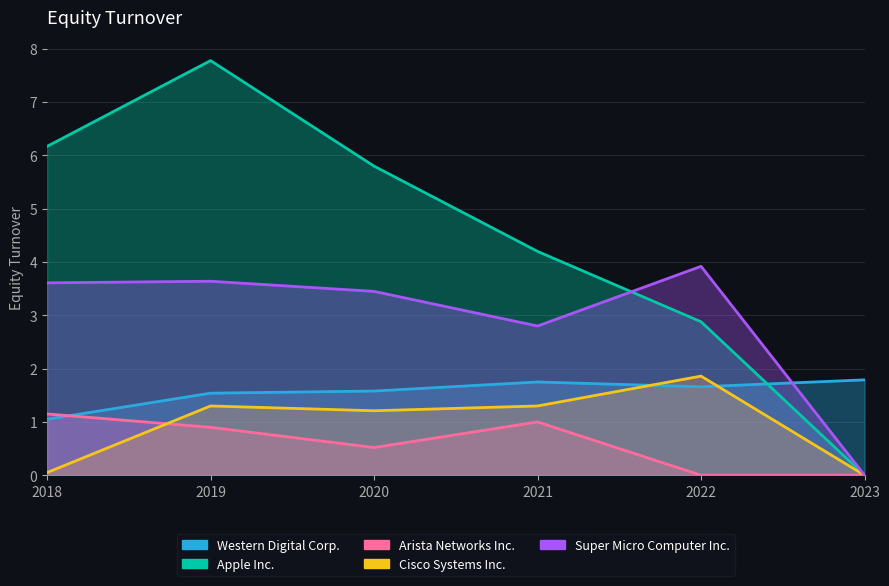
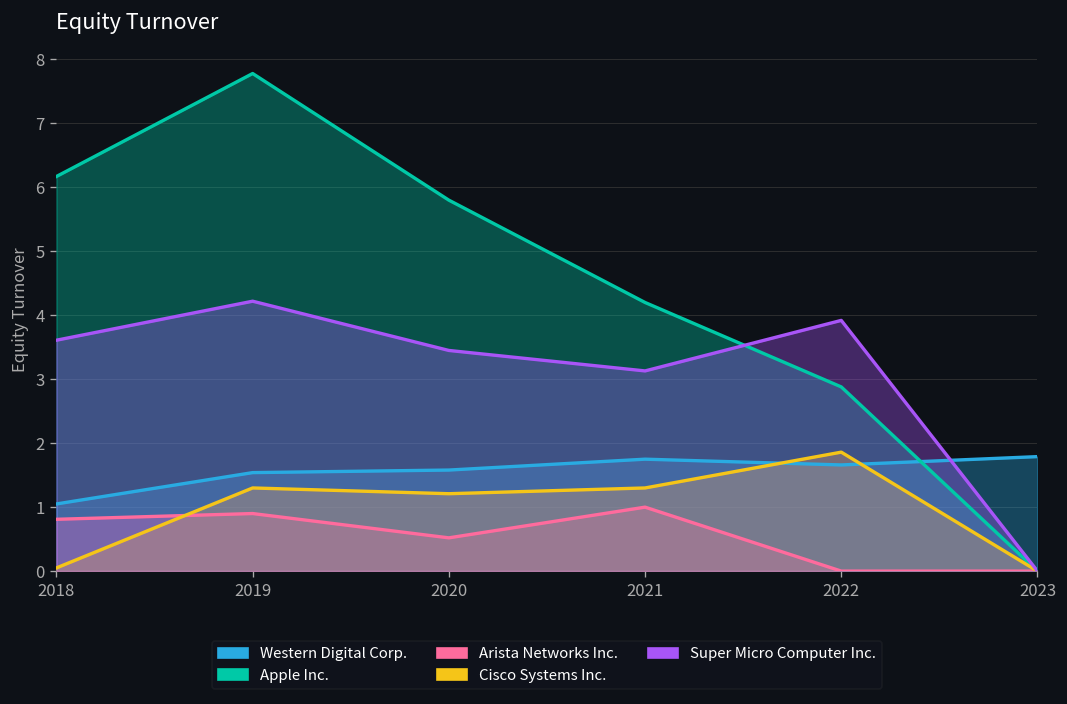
  {
    "Arista Networks Inc.": {
-     "2018": 1.2,
+     "2018": 0.8,
      "2019": 0.9,
      "2020": 0.5,
      "2021": 1.0,
      "2022": 0.0
    },
    "Cisco Systems Inc.": {
      "2018": 0.1,
      "2019": 1.3,
      "2020": 1.2,
      "2021": 1.3,
      "2022": 1.9
    },
    "Super Micro Computer Inc.": {
      "2018": 3.6,
-     "2019": 3.6,
+     "2019": 4.2,
      "2020": 3.5,
-     "2021": 2.8,
+     "2021": 3.1,
      "2022": 3.9
    }
  }
